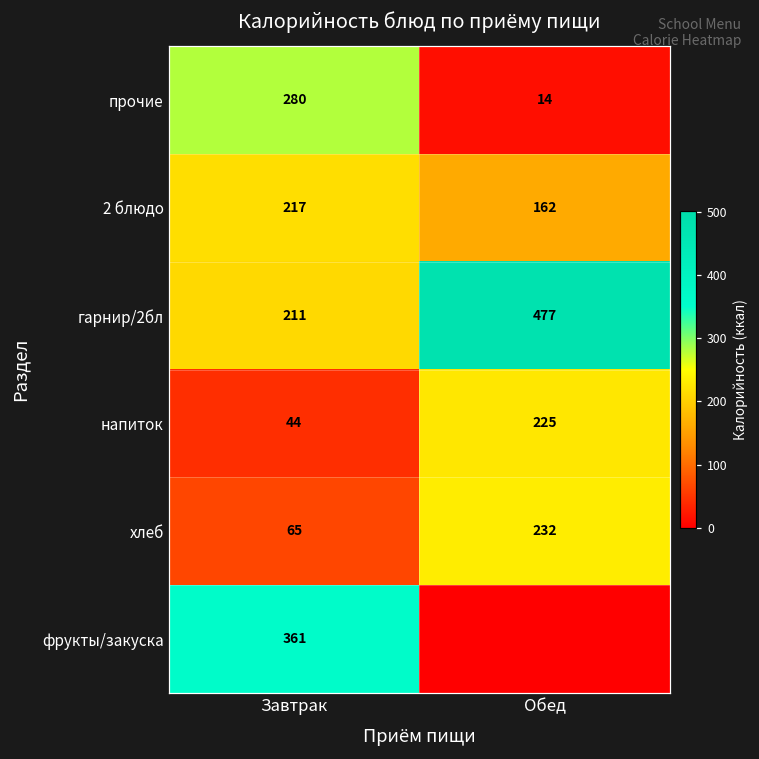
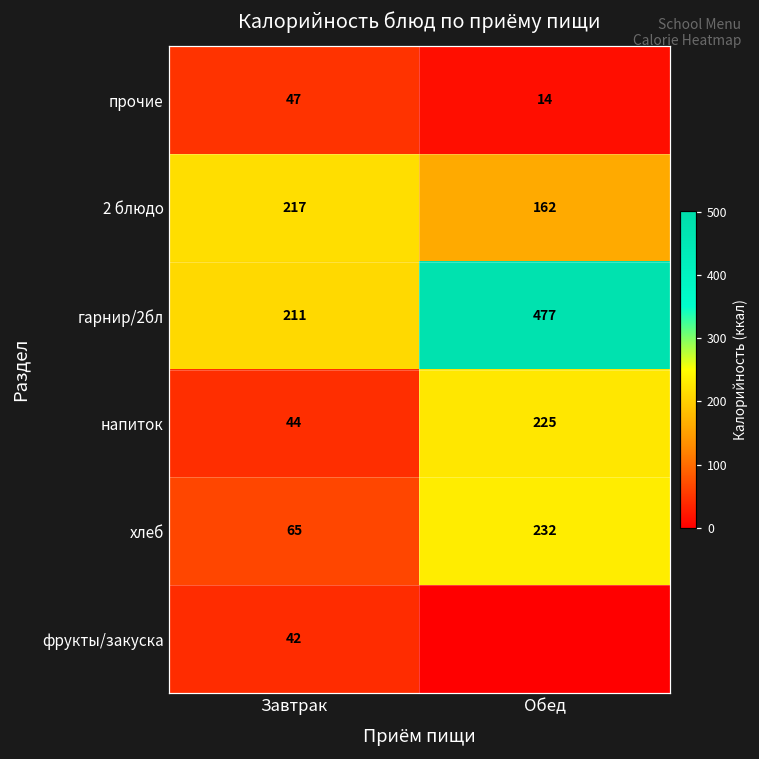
  {
    "прочие": {
-     "Завтрак": 280,
+     "Завтрак": 47,
      "Обед": 14
    },
    "2 блюдо": {
      "Завтрак": 217,
      "Обед": 162
    },
    "гарнир/2бл": {
      "Завтрак": 211,
      "Обед": 477
    },
    "напиток": {
      "Завтрак": 44,
      "Обед": 225
    },
    "хлеб": {
      "Завтрак": 65,
      "Обед": 232
    },
    "фрукты/закуска": {
-     "Завтрак": 361
+     "Завтрак": 42
    }
  }
